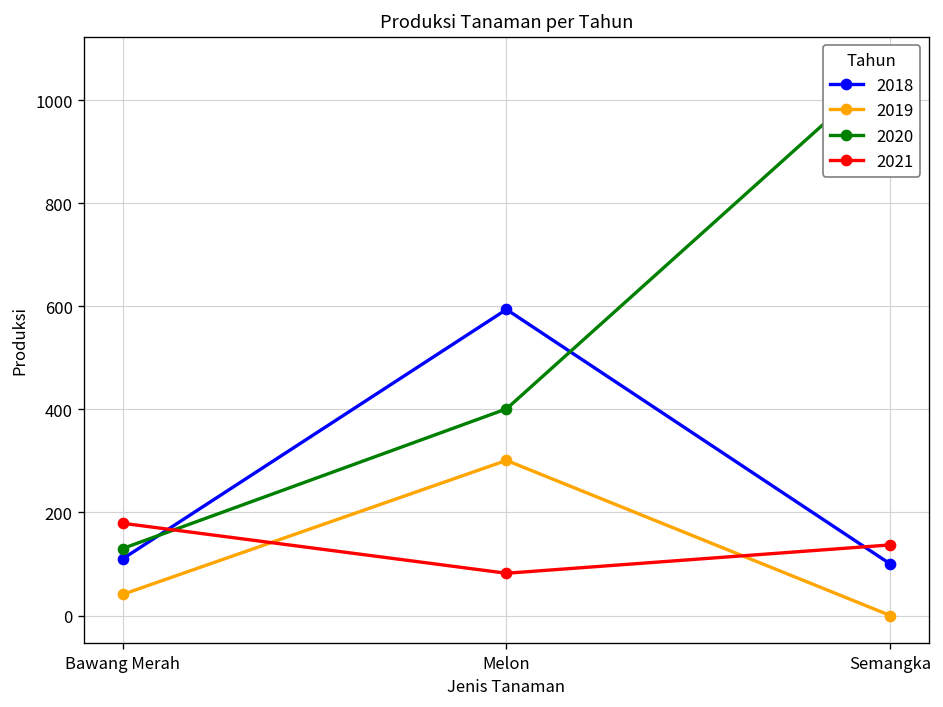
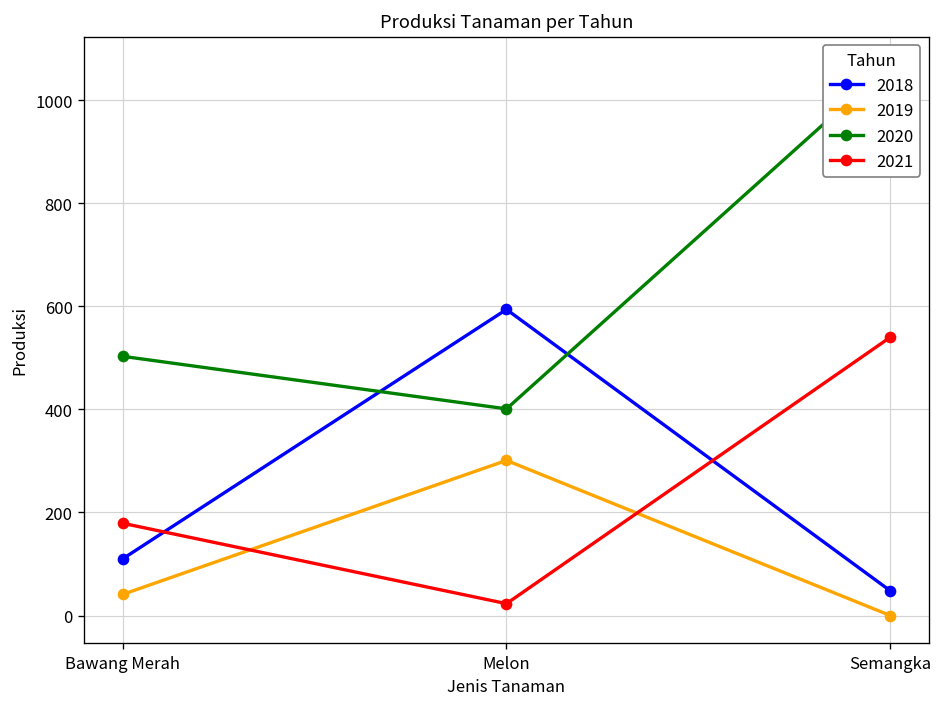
  {
    "2018": {
      "Bawang Merah": 110,
      "Melon": 590,
-     "Semangka": 100
+     "Semangka": 50
    },
    "2019": {
      "Bawang Merah": 40,
      "Melon": 300,
      "Semangka": 0
    },
    "2020": {
-     "Bawang Merah": 130,
+     "Bawang Merah": 500,
      "Melon": 400
    },
    "2021": {
      "Bawang Merah": 180,
-     "Melon": 80,
-     "Semangka": 140
+     "Melon": 20,
+     "Semangka": 540
    }
  }
